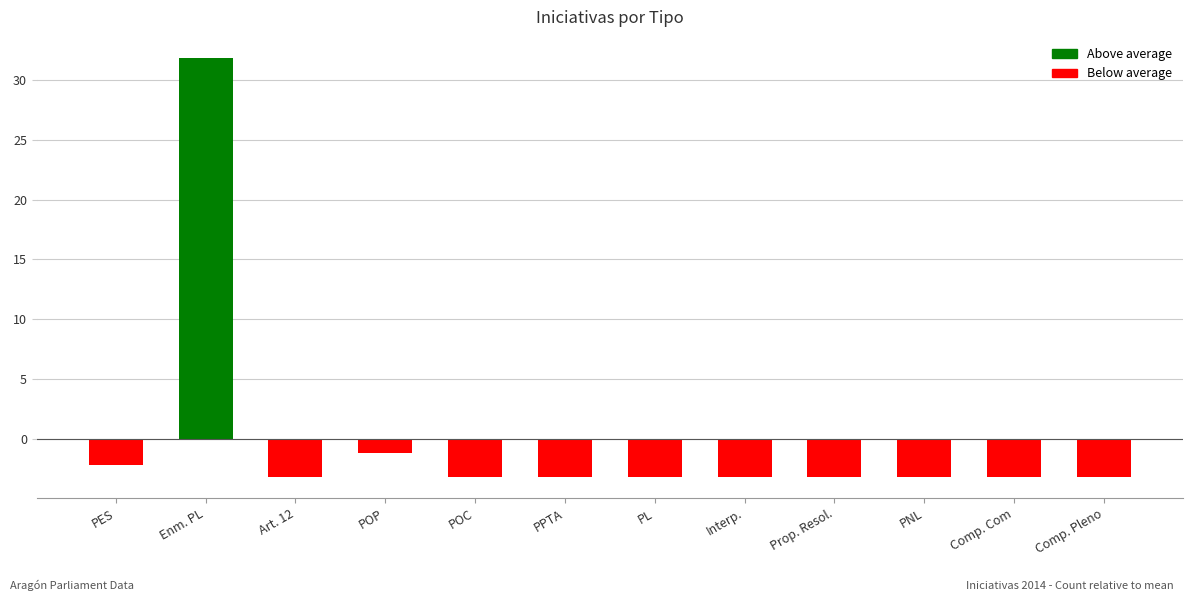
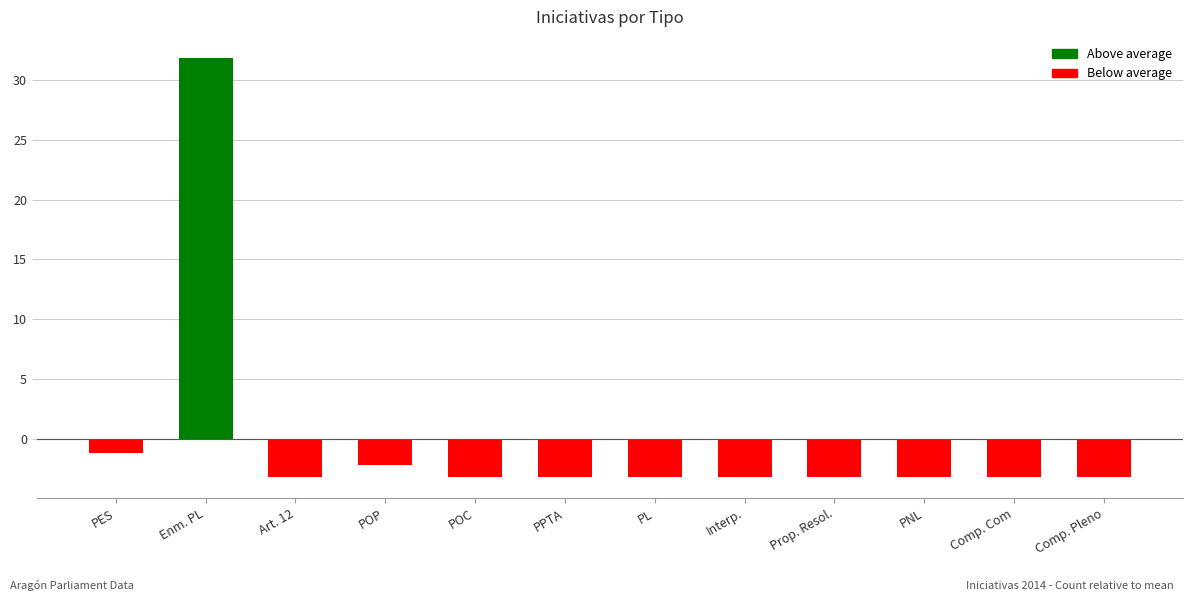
  {
-   "PES": -2.2,
+   "PES": -1.2,
    "Enm. PL": 31.8,
    "Art. 12": -3.2,
-   "POP": -1.2,
+   "POP": -2.2,
    "POC": -3.2,
    "PPTA": -3.2,
    "PL": -3.2,
    "Interp.": -3.2,
    "Prop. Resol.": -3.2,
    "PNL": -3.2,
    "Comp. Com": -3.2,
    "Comp. Pleno": -3.2
  }
